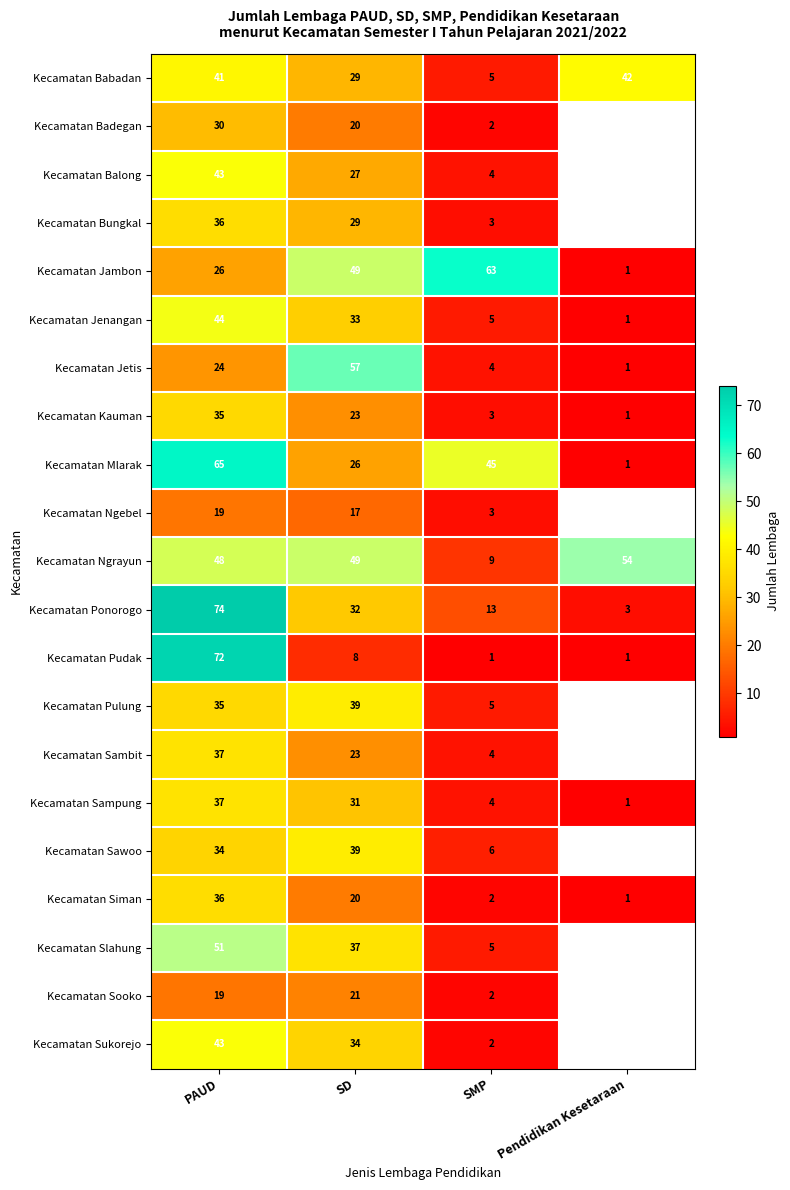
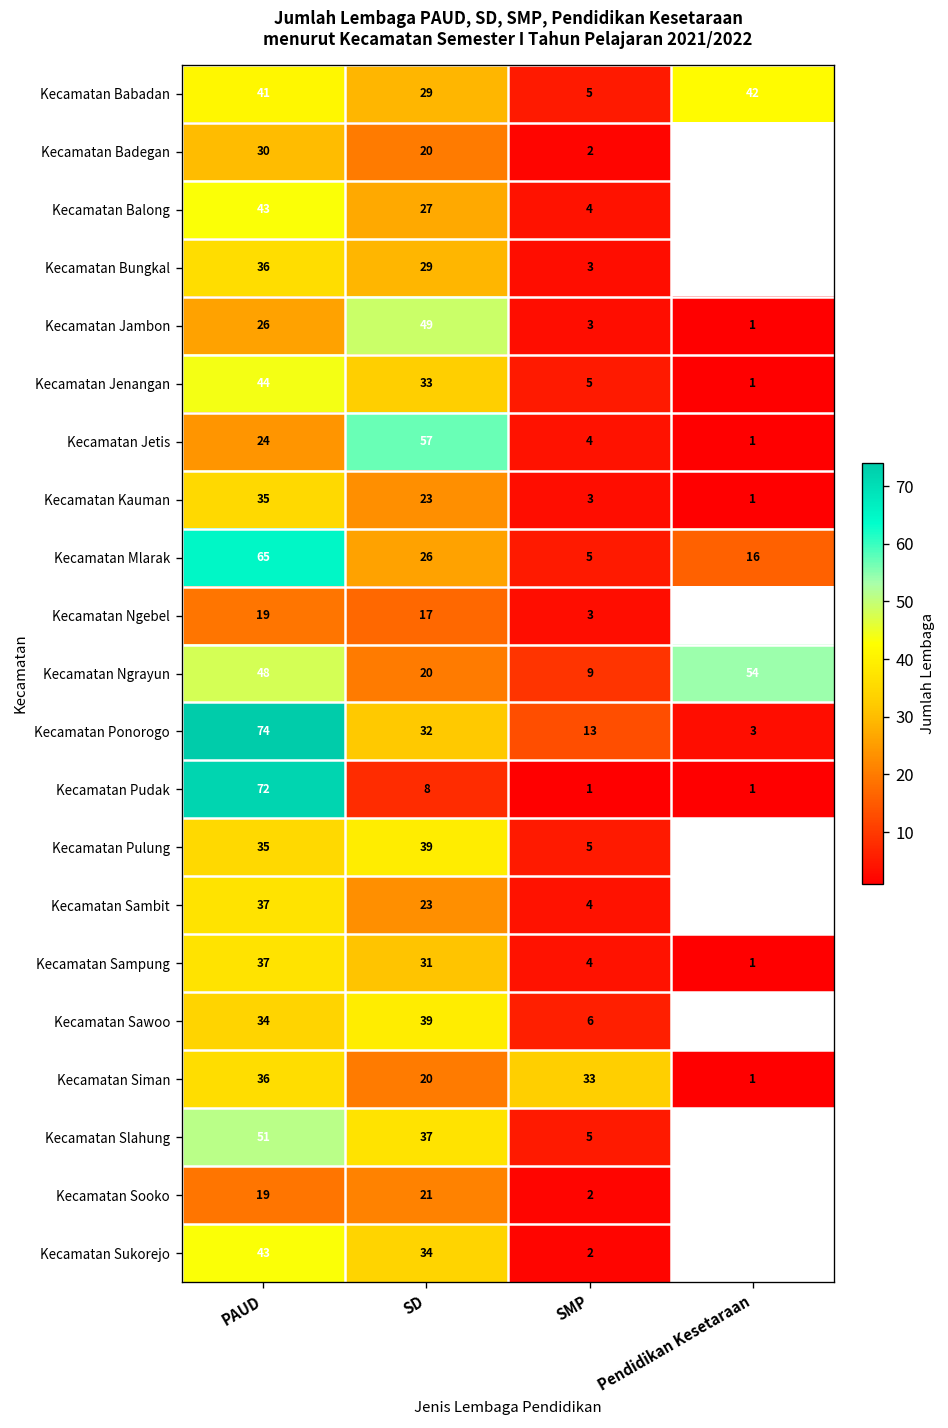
  {
    "Kecamatan Babadan": {
      "PAUD": 41,
      "SD": 29,
      "SMP": 5,
      "Pendidikan Kesetaraan": 42
    },
    "Kecamatan Badegan": {
      "PAUD": 30,
      "SD": 20,
      "SMP": 2
    },
    "Kecamatan Balong": {
      "PAUD": 43,
      "SD": 27,
      "SMP": 4
    },
    "Kecamatan Bungkal": {
      "PAUD": 36,
      "SD": 29,
      "SMP": 3
    },
    "Kecamatan Jambon": {
      "PAUD": 26,
      "SD": 49,
-     "SMP": 63,
+     "SMP": 3,
      "Pendidikan Kesetaraan": 1
    },
    "Kecamatan Jenangan": {
      "PAUD": 44,
      "SD": 33,
      "SMP": 5,
      "Pendidikan Kesetaraan": 1
    },
    "Kecamatan Jetis": {
      "PAUD": 24,
      "SD": 57,
      "SMP": 4,
      "Pendidikan Kesetaraan": 1
    },
    "Kecamatan Kauman": {
      "PAUD": 35,
      "SD": 23,
      "SMP": 3,
      "Pendidikan Kesetaraan": 1
    },
    "Kecamatan Mlarak": {
      "PAUD": 65,
      "SD": 26,
-     "SMP": 45,
-     "Pendidikan Kesetaraan": 1
+     "SMP": 5,
+     "Pendidikan Kesetaraan": 16
    },
    "Kecamatan Ngebel": {
      "PAUD": 19,
      "SD": 17,
      "SMP": 3
    },
    "Kecamatan Ngrayun": {
      "PAUD": 48,
-     "SD": 49,
+     "SD": 20,
      "SMP": 9,
      "Pendidikan Kesetaraan": 54
    },
    "Kecamatan Ponorogo": {
      "PAUD": 74,
      "SD": 32,
      "SMP": 13,
      "Pendidikan Kesetaraan": 3
    },
    "Kecamatan Pudak": {
      "PAUD": 72,
      "SD": 8,
      "SMP": 1,
      "Pendidikan Kesetaraan": 1
    },
    "Kecamatan Pulung": {
      "PAUD": 35,
      "SD": 39,
      "SMP": 5
    },
    "Kecamatan Sambit": {
      "PAUD": 37,
      "SD": 23,
      "SMP": 4
    },
    "Kecamatan Sampung": {
      "PAUD": 37,
      "SD": 31,
      "SMP": 4,
      "Pendidikan Kesetaraan": 1
    },
    "Kecamatan Sawoo": {
      "PAUD": 34,
      "SD": 39,
      "SMP": 6
    },
    "Kecamatan Siman": {
      "PAUD": 36,
      "SD": 20,
-     "SMP": 2,
+     "SMP": 33,
      "Pendidikan Kesetaraan": 1
    },
    "Kecamatan Slahung": {
      "PAUD": 51,
      "SD": 37,
      "SMP": 5
    },
    "Kecamatan Sooko": {
      "PAUD": 19,
      "SD": 21,
      "SMP": 2
    },
    "Kecamatan Sukorejo": {
      "PAUD": 43,
      "SD": 34,
      "SMP": 2
    }
  }
